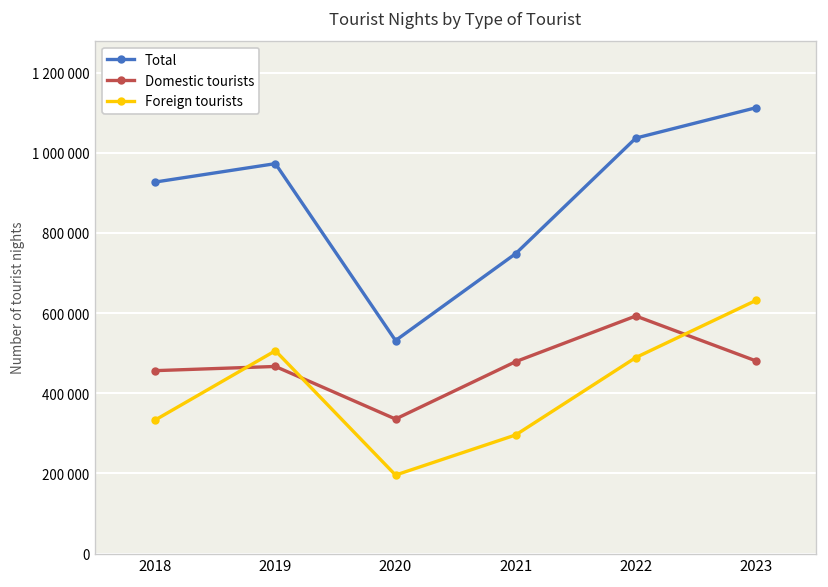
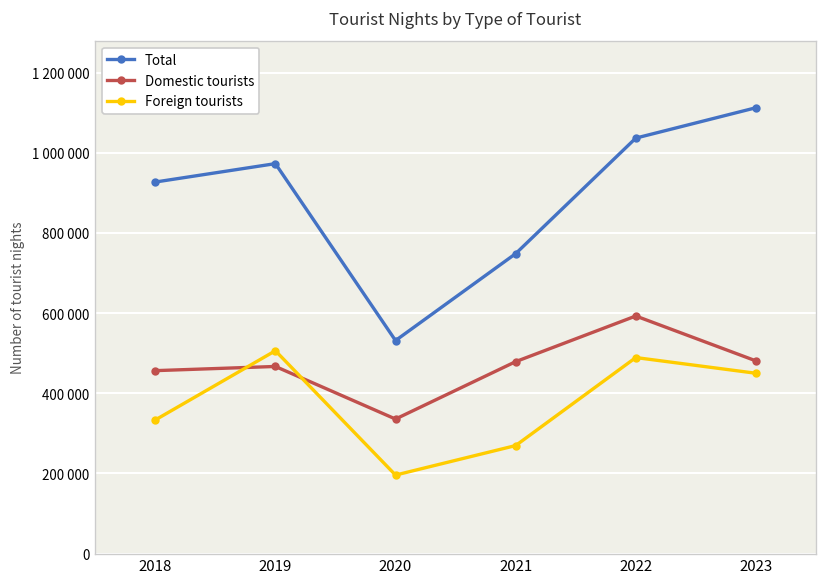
  {
    "Total": {
      "2018": 930000,
      "2019": 970000,
      "2020": 530000,
      "2021": 750000,
      "2022": 1040000,
      "2023": 1110000
    },
    "Domestic tourists": {
      "2018": 460000,
      "2019": 470000,
      "2020": 340000,
      "2021": 480000,
      "2022": 590000,
      "2023": 480000
    },
    "Foreign tourists": {
      "2018": 330000,
      "2019": 510000,
      "2020": 200000,
-     "2021": 300000,
+     "2021": 270000,
      "2022": 490000,
-     "2023": 630000
+     "2023": 450000
    }
  }
